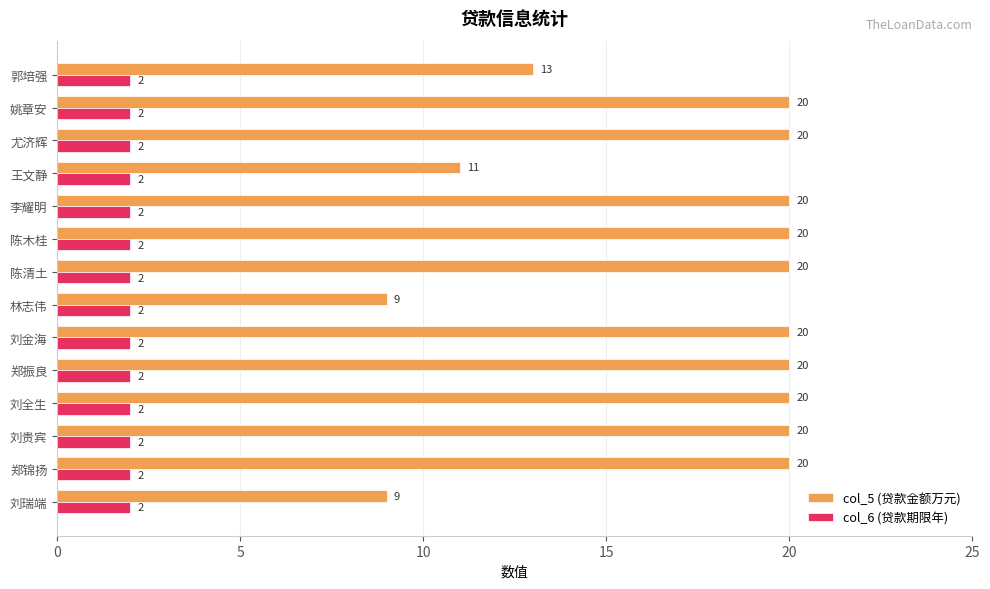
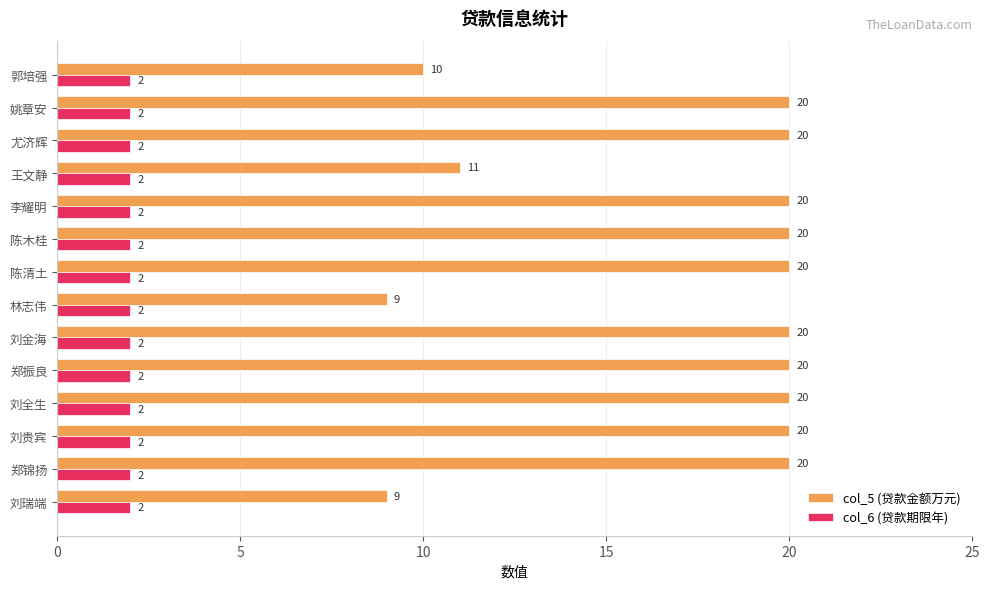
  {
    "col_5 (贷款金额万元)": {
-     "郭培强": 13,
+     "郭培强": 10,
      "姚章安": 20,
      "尤济辉": 20,
      "王文静": 11,
      "李耀明": 20,
      "陈木桂": 20,
      "陈清土": 20,
      "林志伟": 9,
      "刘金海": 20,
      "郑振良": 20,
      "刘全生": 20,
      "刘贵宾": 20,
      "郑锦扬": 20,
      "刘瑞端": 9
    },
    "col_6 (贷款期限年)": {
      "郭培强": 2,
      "姚章安": 2,
      "尤济辉": 2,
      "王文静": 2,
      "李耀明": 2,
      "陈木桂": 2,
      "陈清土": 2,
      "林志伟": 2,
      "刘金海": 2,
      "郑振良": 2,
      "刘全生": 2,
      "刘贵宾": 2,
      "郑锦扬": 2,
      "刘瑞端": 2
    }
  }
